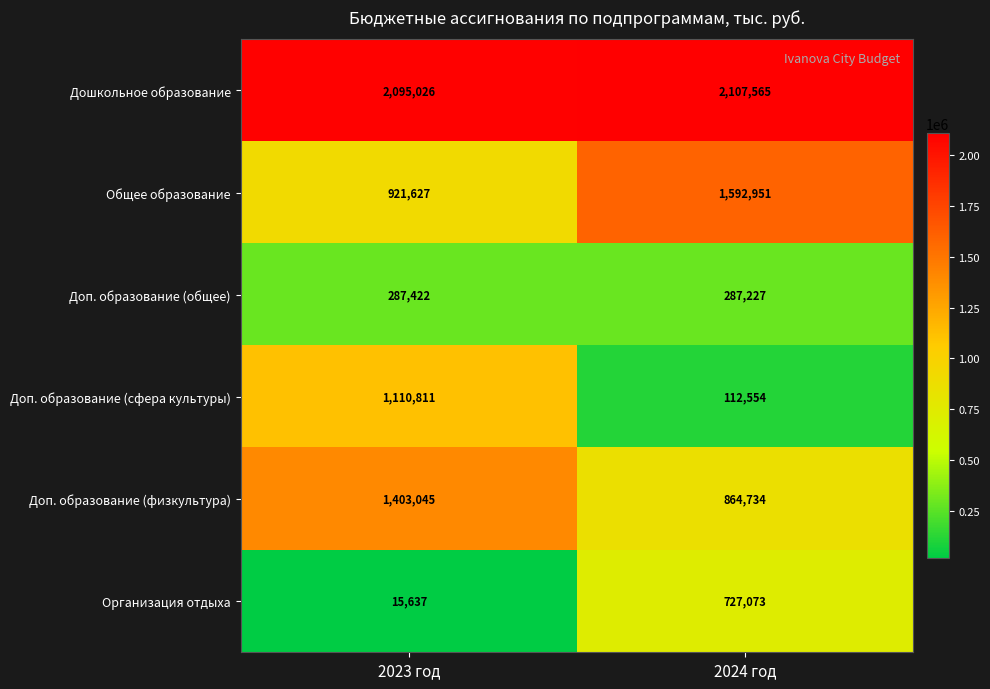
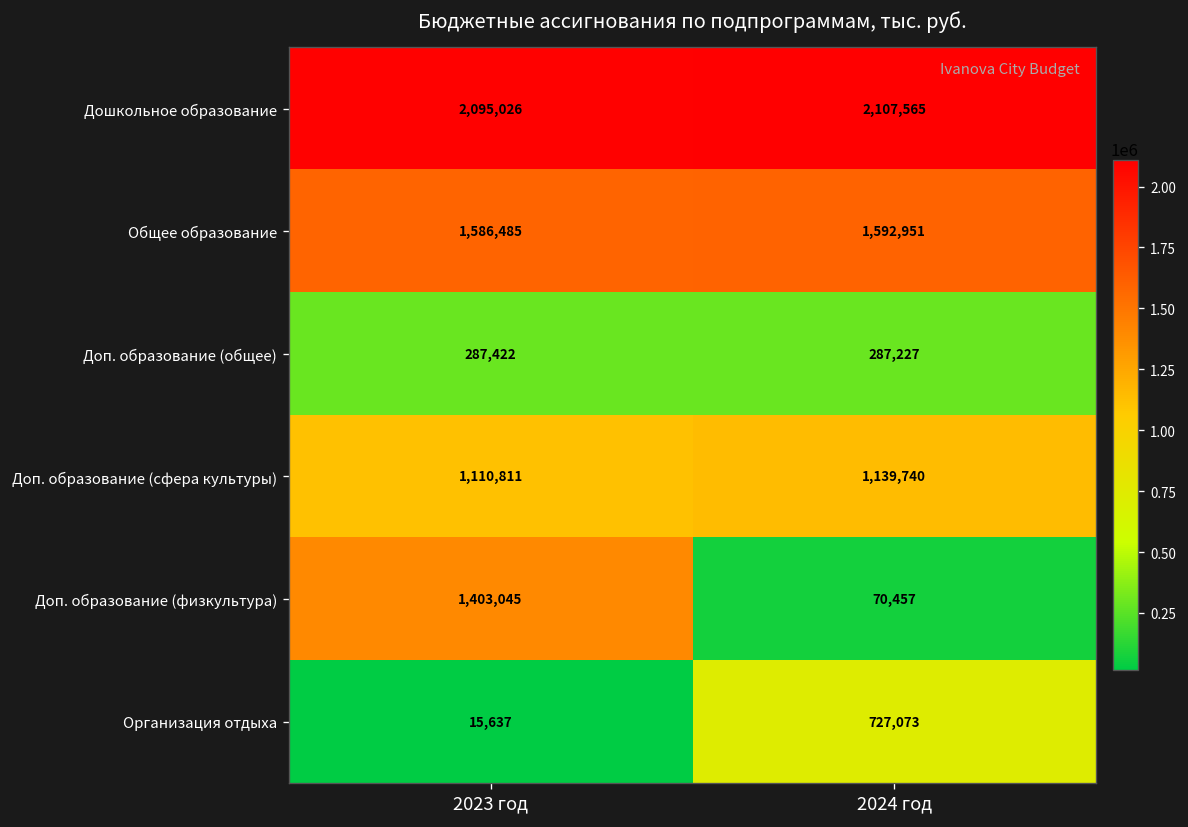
  {
    "Дошкольное образование": {
      "2023 год": "2,095,026"
    },
    "Общее образование": {
-     "2023 год": "921,627",
+     "2023 год": "1,586,485",
      "2024 год": "1,592,951"
    },
    "Доп. образование (общее)": {
      "2023 год": "287,422",
      "2024 год": "287,227"
    },
    "Доп. образование (сфера культуры)": {
      "2023 год": "1,110,811",
-     "2024 год": "112,554"
+     "2024 год": "1,139,740"
    },
    "Доп. образование (физкультура)": {
      "2023 год": "1,403,045",
-     "2024 год": "864,734"
+     "2024 год": "70,457"
    },
    "Организация отдыха": {
      "2023 год": "15,637",
      "2024 год": "727,073"
    }
  }
